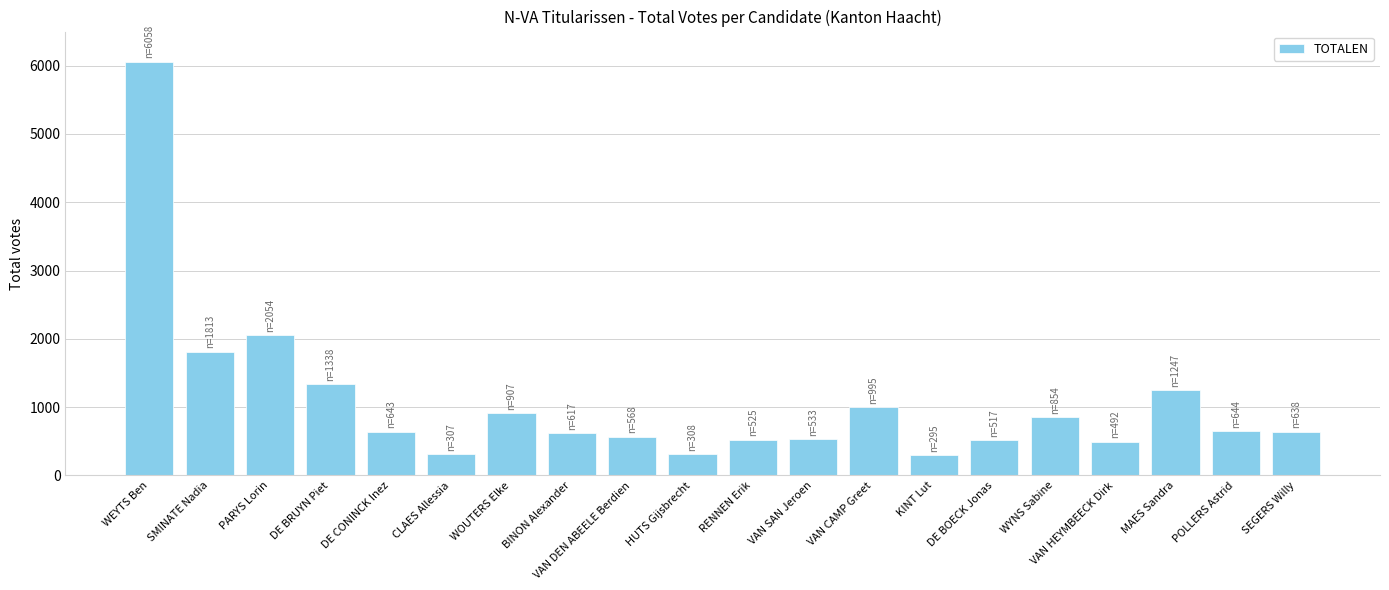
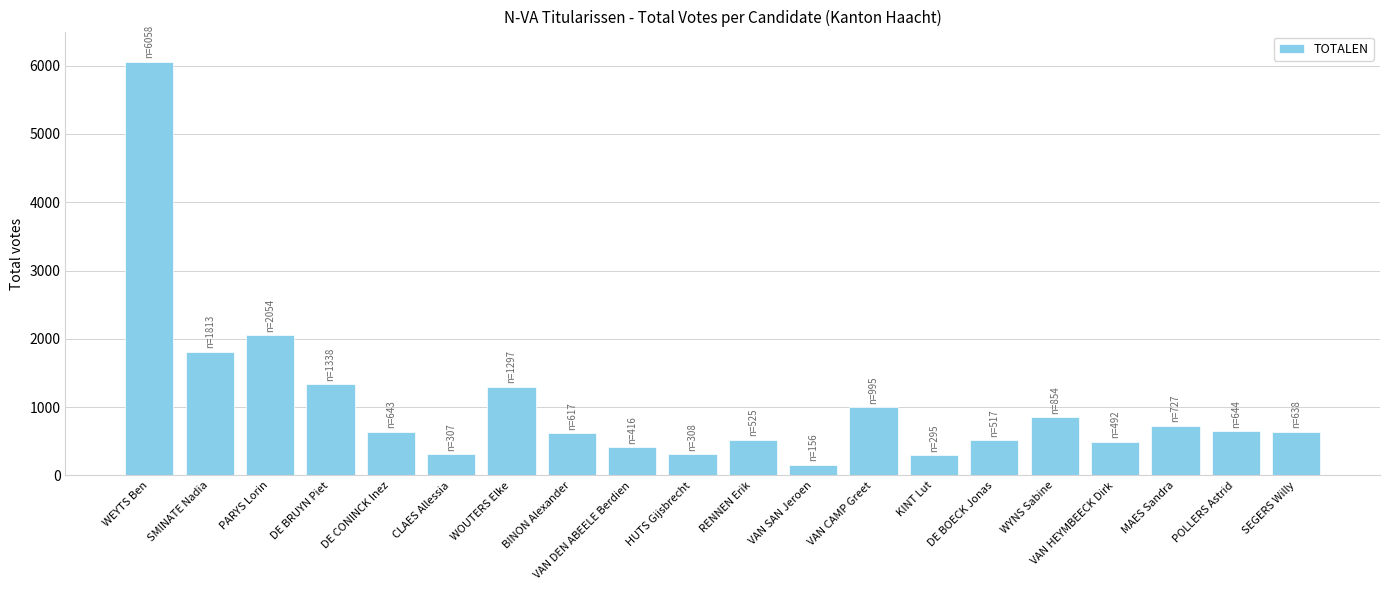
  {
    "WEYTS Ben": 6058,
    "SMINATE Nadia": 1813,
    "PARYS Lorin": 2054,
    "DE BRUYN Piet": 1338,
    "DE CONINCK Inez": 643,
    "CLAES Allessia": 307,
-   "WOUTERS Elke": 907,
+   "WOUTERS Elke": 1297,
    "BINON Alexander": 617,
-   "VAN DEN ABEELE Berdien": 568,
+   "VAN DEN ABEELE Berdien": 416,
    "HUTS Gijsbrecht": 308,
    "RENNEN Erik": 525,
-   "VAN SAN Jeroen": 533,
+   "VAN SAN Jeroen": 156,
    "VAN CAMP Greet": 995,
    "KINT Lut": 295,
    "DE BOECK Jonas": 517,
    "WYNS Sabine": 854,
    "VAN HEYMBEECK Dirk": 492,
-   "MAES Sandra": 1247,
+   "MAES Sandra": 727,
    "POLLERS Astrid": 644,
    "SEGERS Willy": 638
  }
